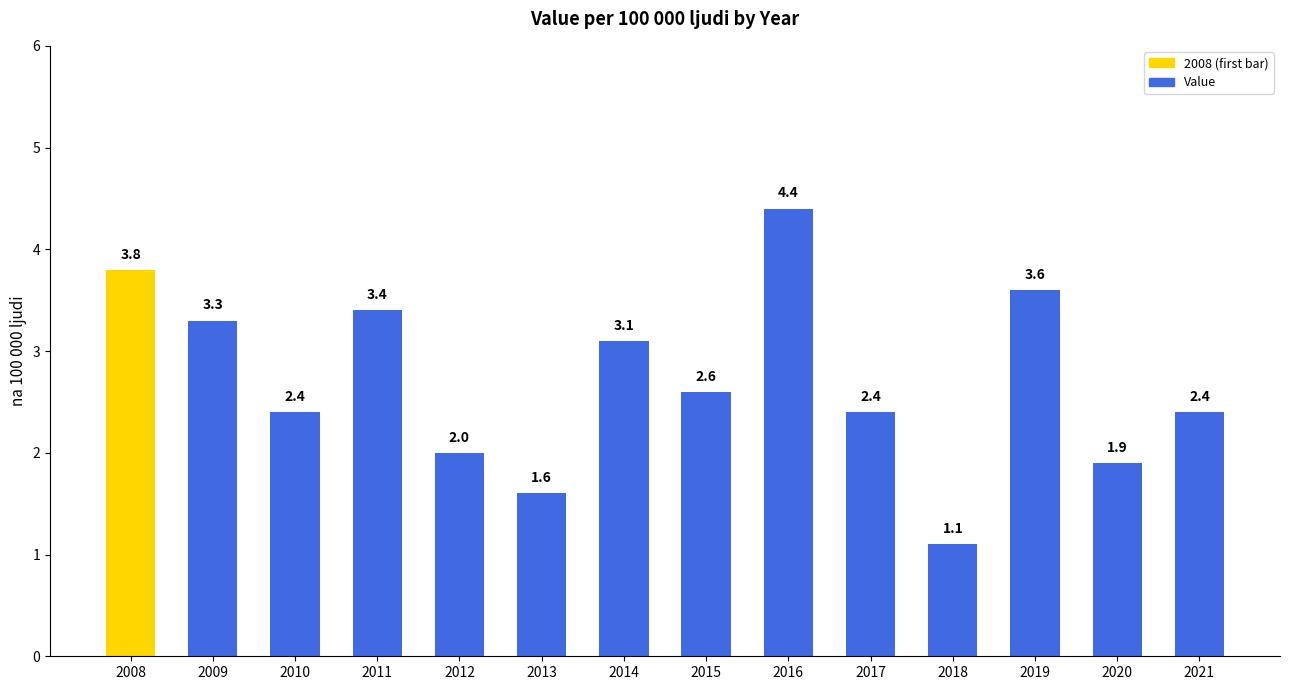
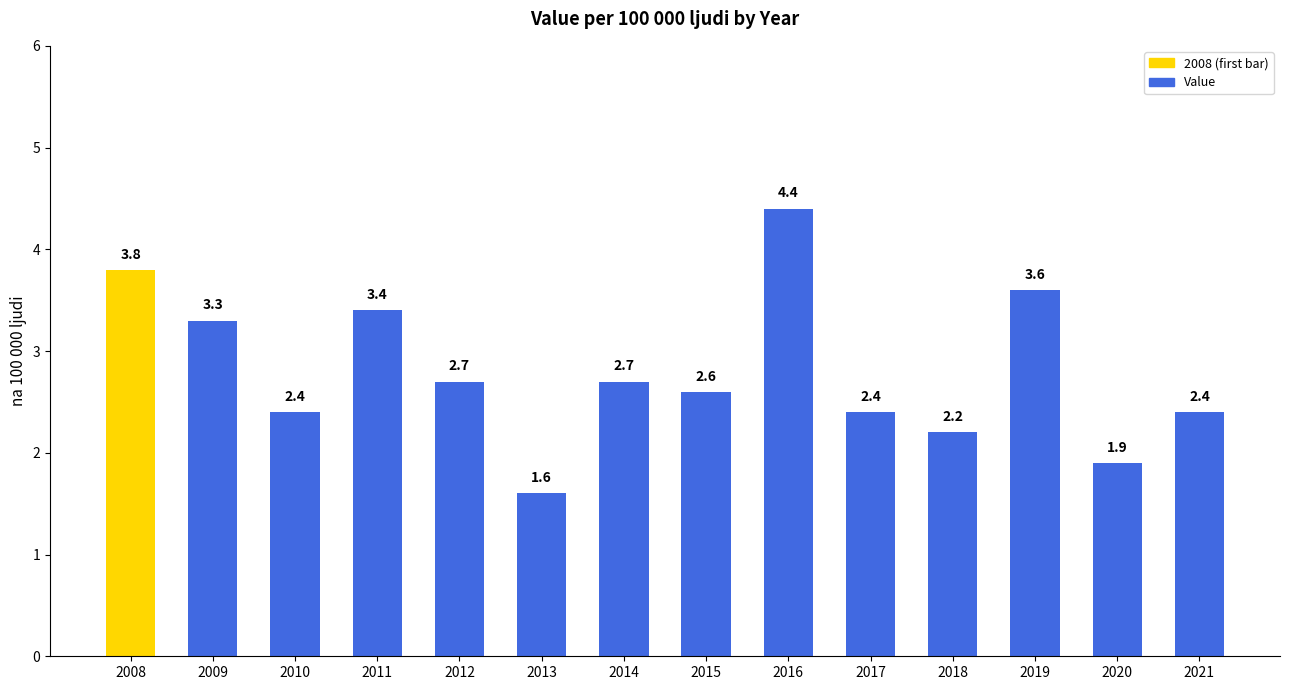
  {
    "2008": 3.8,
    "2009": 3.3,
    "2010": 2.4,
    "2011": 3.4,
-   "2012": 2.0,
+   "2012": 2.7,
    "2013": 1.6,
-   "2014": 3.1,
+   "2014": 2.7,
    "2015": 2.6,
    "2016": 4.4,
    "2017": 2.4,
-   "2018": 1.1,
+   "2018": 2.2,
    "2019": 3.6,
    "2020": 1.9,
    "2021": 2.4
  }
